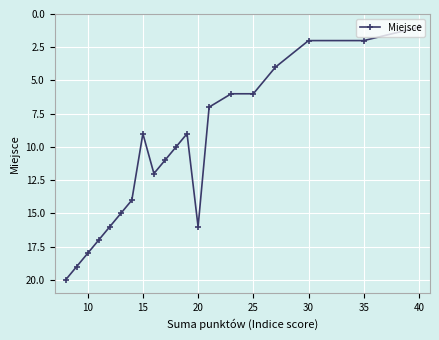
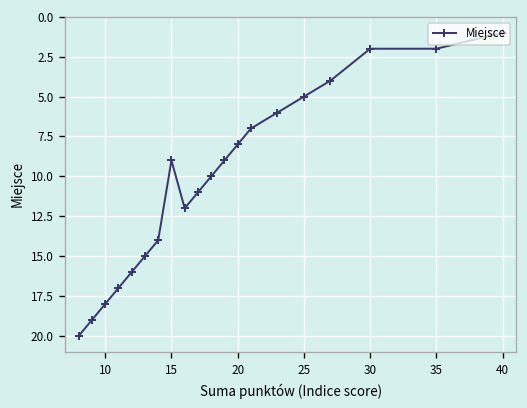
  {
    "10": 18,
    "15": 9,
-   "20": 16,
-   "25": 6,
+   "20": 8,
+   "25": 5,
    "30": 2,
    "35": 2
  }
